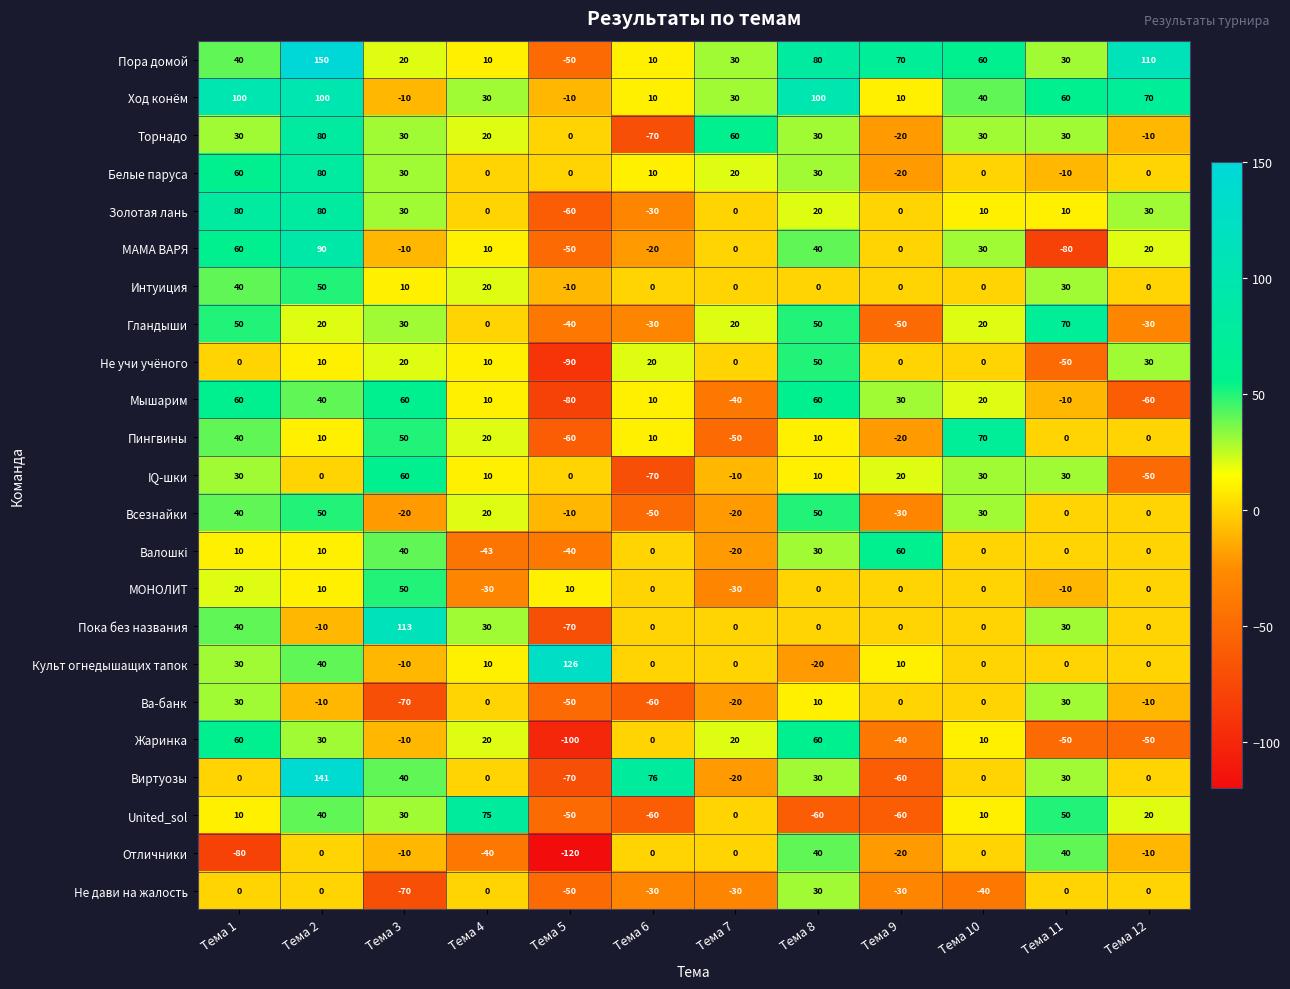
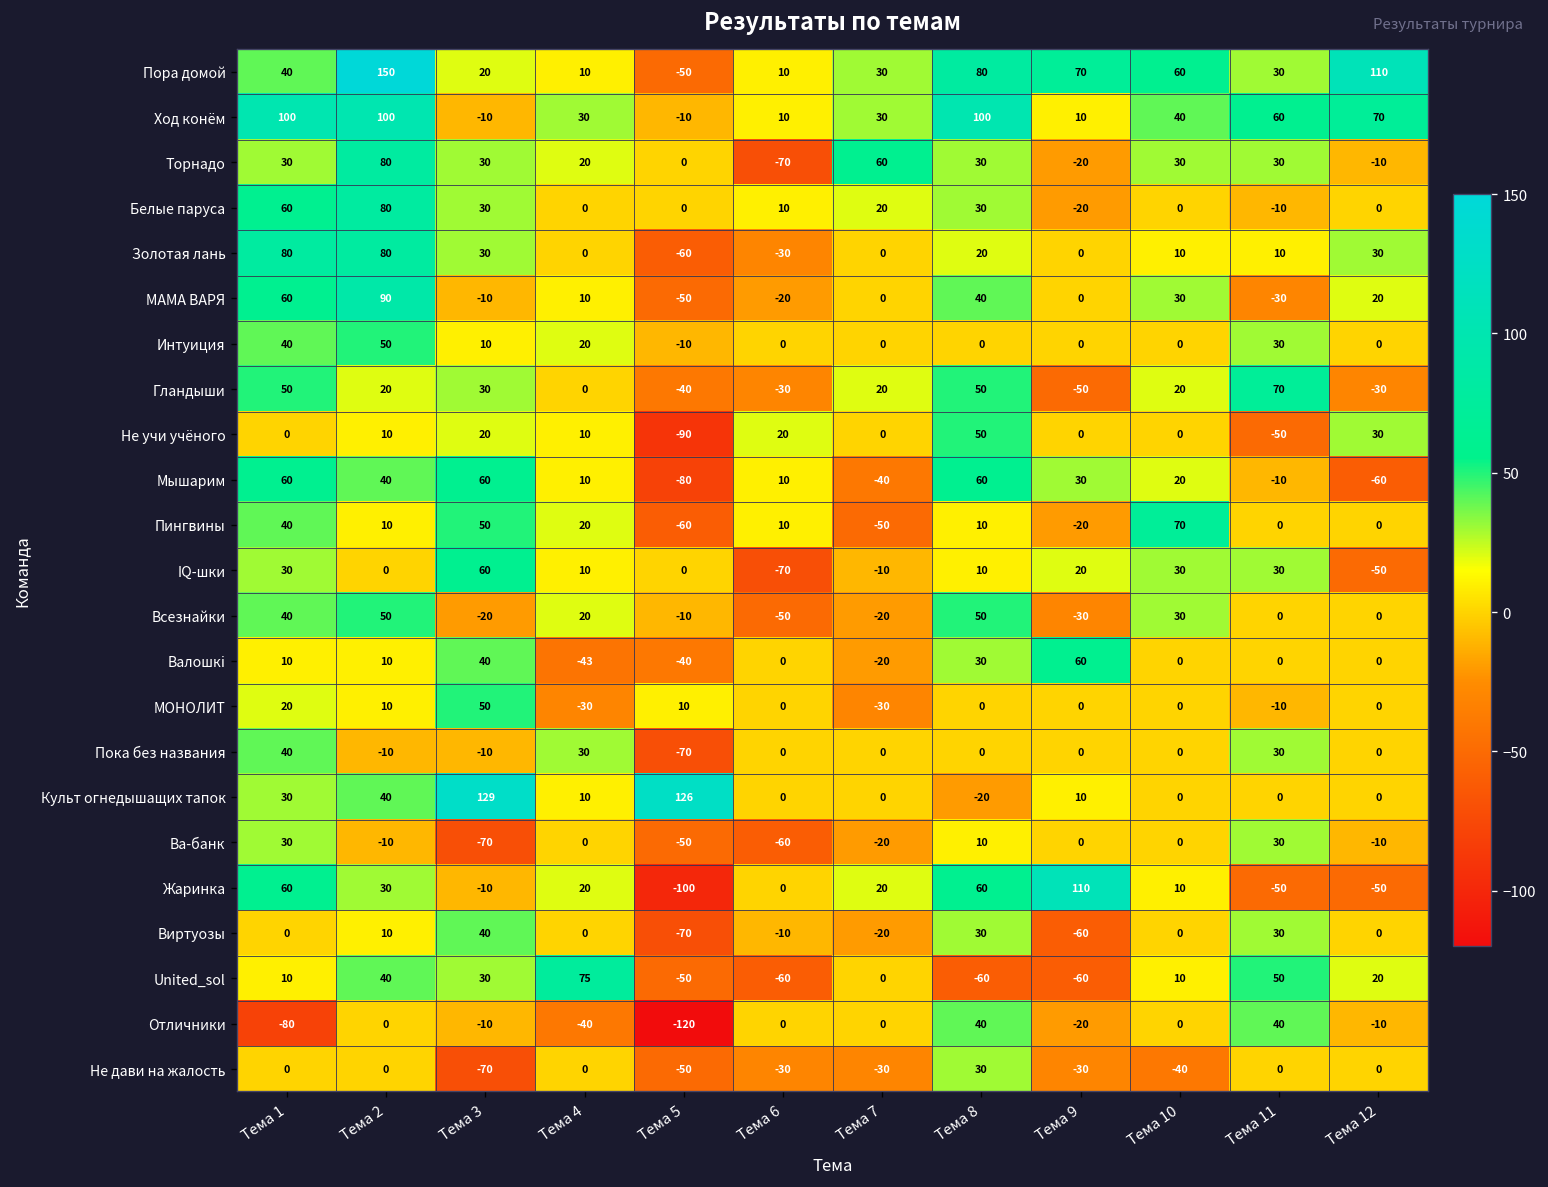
  {
    "МАМА ВАРЯ": {
      "Тема 1": 60,
      "Тема 2": 90,
      "Тема 3": -10,
      "Тема 4": 10,
      "Тема 5": -50,
      "Тема 6": -20,
      "Тема 7": 0,
      "Тема 8": 40,
      "Тема 9": 0,
      "Тема 10": 30,
-     "Тема 11": -80,
+     "Тема 11": -30,
      "Тема 12": 20
    },
    "Пока без названия": {
      "Тема 1": 40,
      "Тема 2": -10,
-     "Тема 3": 113,
+     "Тема 3": -10,
      "Тема 4": 30,
      "Тема 5": -70,
      "Тема 6": 0,
      "Тема 7": 0,
      "Тема 8": 0,
      "Тема 9": 0,
      "Тема 10": 0,
      "Тема 11": 30,
      "Тема 12": 0
    },
    "Культ огнедышащих тапок": {
      "Тема 1": 30,
      "Тема 2": 40,
-     "Тема 3": -10,
+     "Тема 3": 129,
      "Тема 4": 10,
      "Тема 5": 126,
      "Тема 6": 0,
      "Тема 7": 0,
      "Тема 8": -20,
      "Тема 9": 10,
      "Тема 10": 0,
      "Тема 11": 0,
      "Тема 12": 0
    },
    "Жаринка": {
      "Тема 1": 60,
      "Тема 2": 30,
      "Тема 3": -10,
      "Тема 4": 20,
      "Тема 5": -100,
      "Тема 6": 0,
      "Тема 7": 20,
      "Тема 8": 60,
-     "Тема 9": -40,
+     "Тема 9": 110,
      "Тема 10": 10,
      "Тема 11": -50,
      "Тема 12": -50
    },
    "Виртуозы": {
      "Тема 1": 0,
-     "Тема 2": 141,
+     "Тема 2": 10,
      "Тема 3": 40,
      "Тема 4": 0,
      "Тема 5": -70,
-     "Тема 6": 76,
+     "Тема 6": -10,
      "Тема 7": -20,
      "Тема 8": 30,
      "Тема 9": -60,
      "Тема 10": 0,
      "Тема 11": 30,
      "Тема 12": 0
    }
  }
